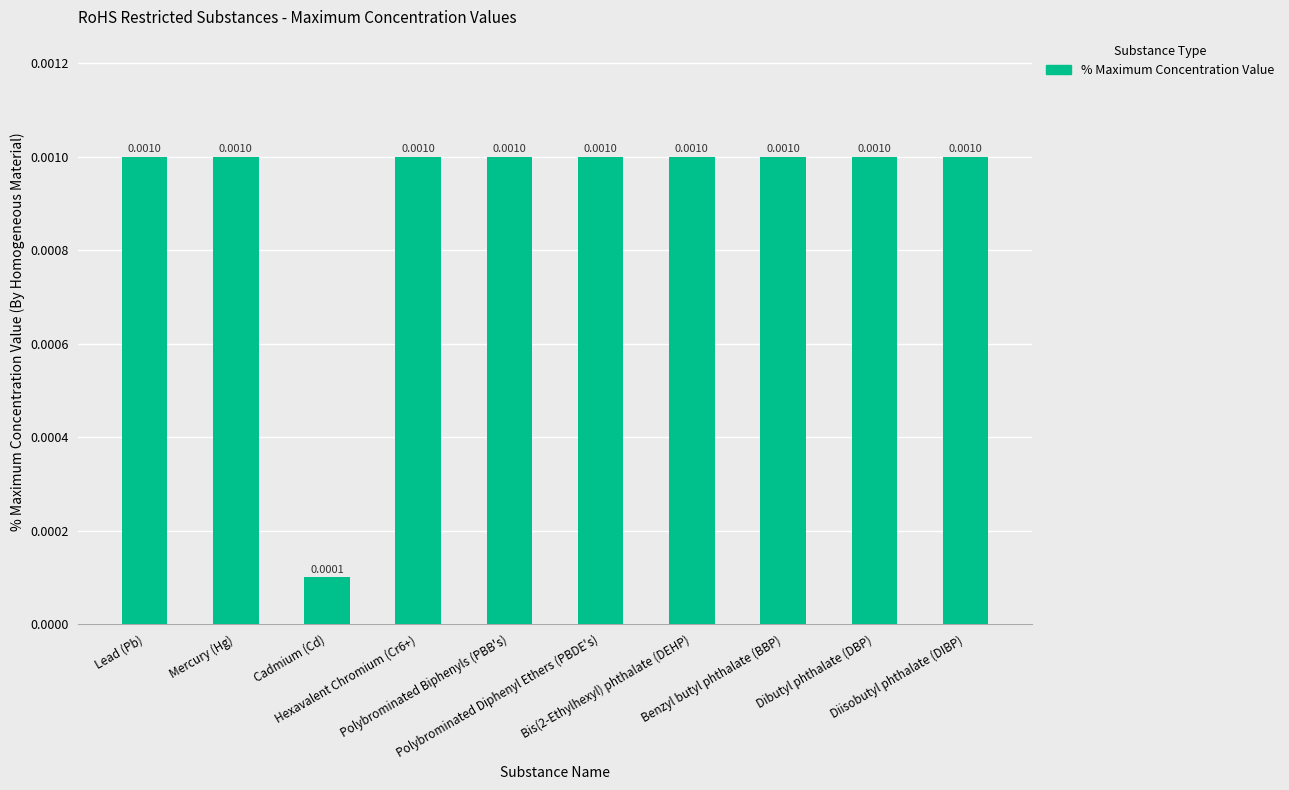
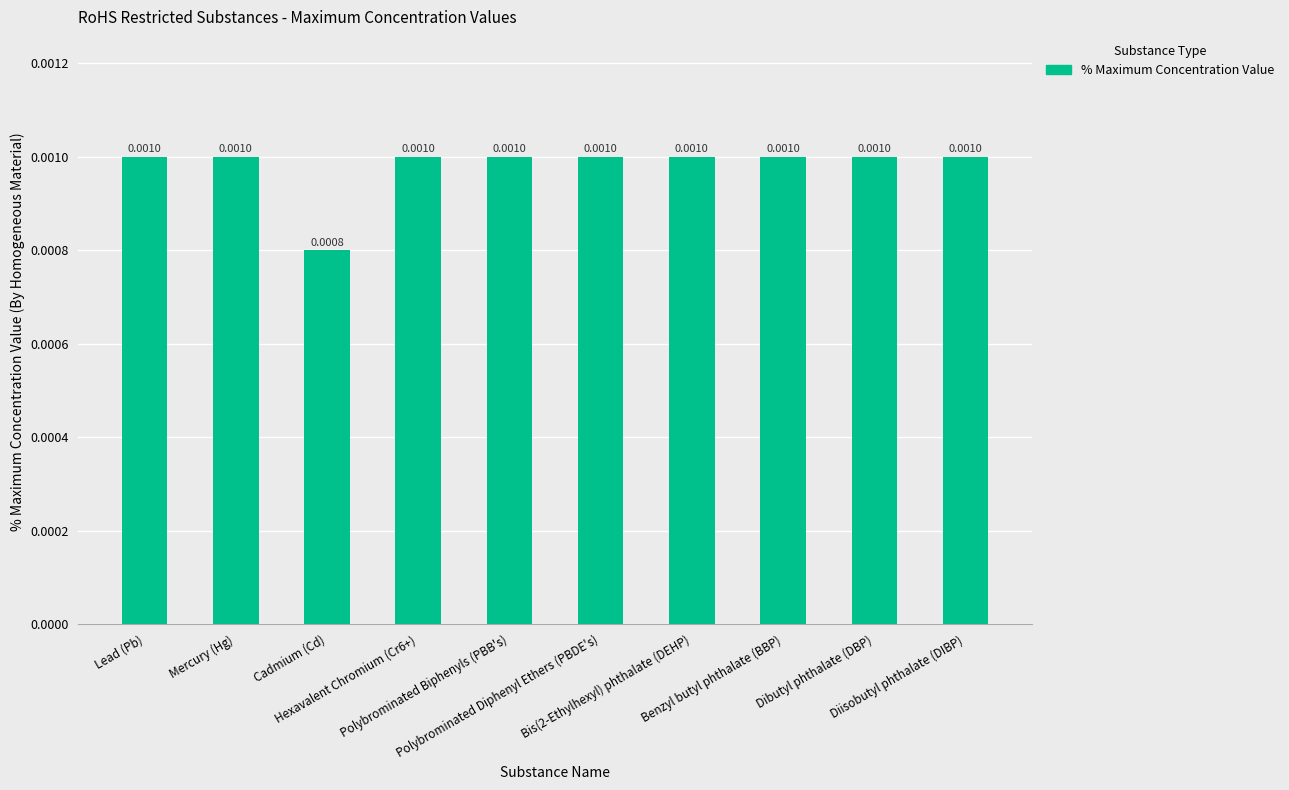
  {
    "Lead (Pb)": 0.0010,
    "Mercury (Hg)": 0.0010,
-   "Cadmium (Cd)": 0.0001,
+   "Cadmium (Cd)": 0.0008,
    "Hexavalent Chromium (Cr6+)": 0.0010,
    "Polybrominated Biphenyls (PBB's)": 0.0010,
    "Polybrominated Diphenyl Ethers (PBDE's)": 0.0010,
    "Bis(2-Ethylhexyl) phthalate (DEHP)": 0.0010,
    "Benzyl butyl phthalate (BBP)": 0.0010,
    "Dibutyl phthalate (DBP)": 0.0010,
    "Diisobutyl phthalate (DIBP)": 0.0010
  }
